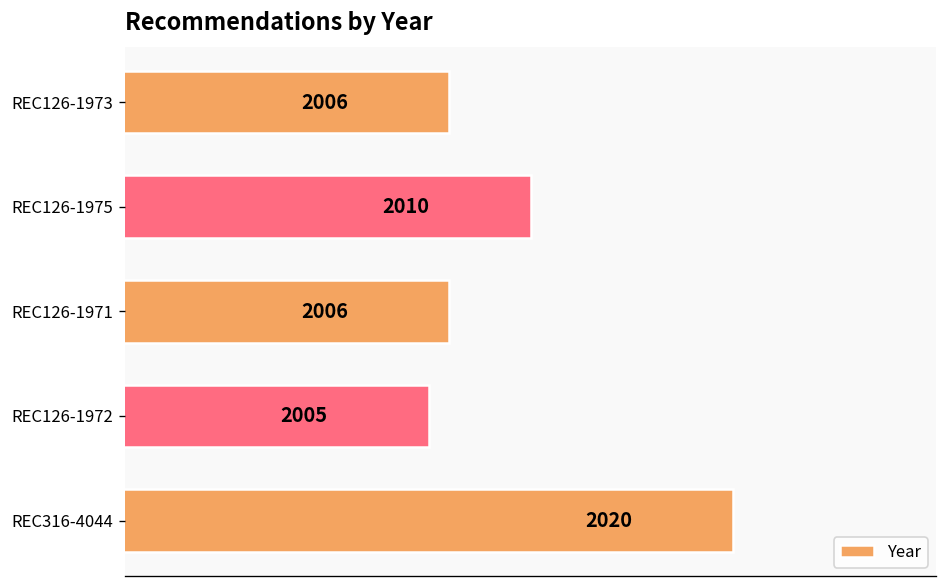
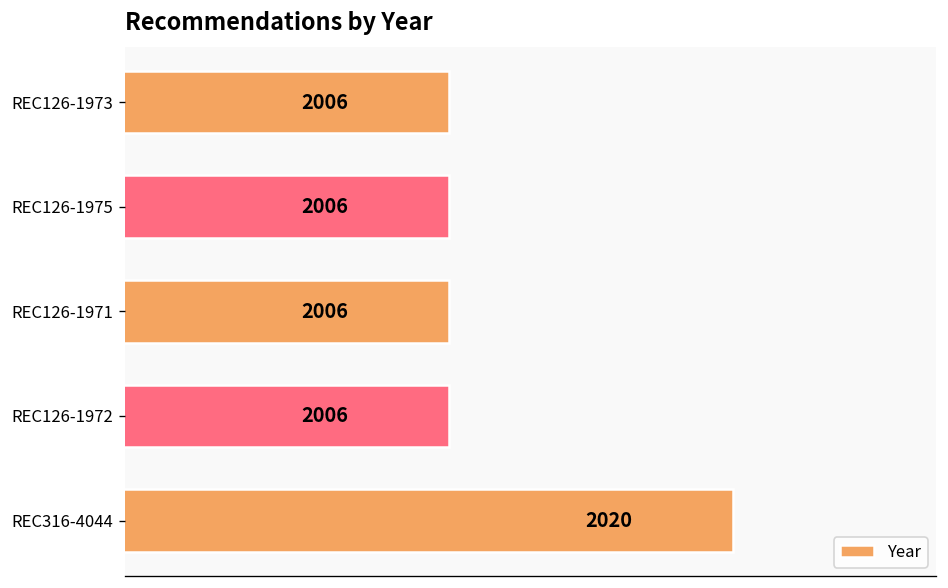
  {
    "REC126-1973": 2006,
-   "REC126-1975": 2010,
+   "REC126-1975": 2006,
    "REC126-1971": 2006,
-   "REC126-1972": 2005,
+   "REC126-1972": 2006,
    "REC316-4044": 2020
  }
